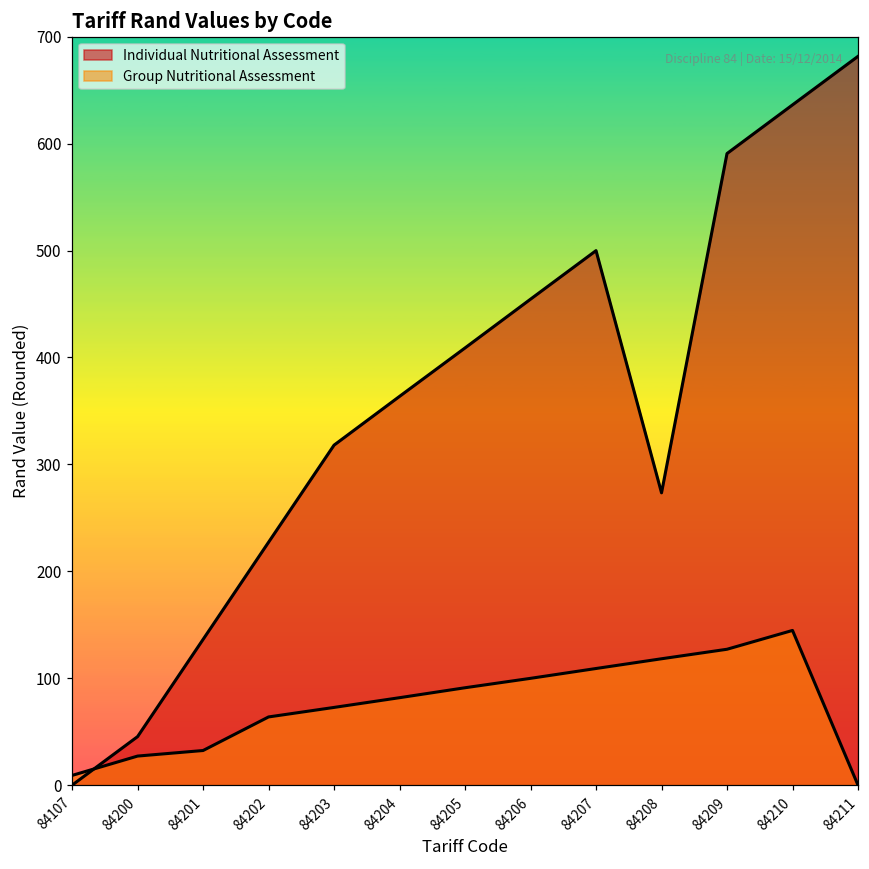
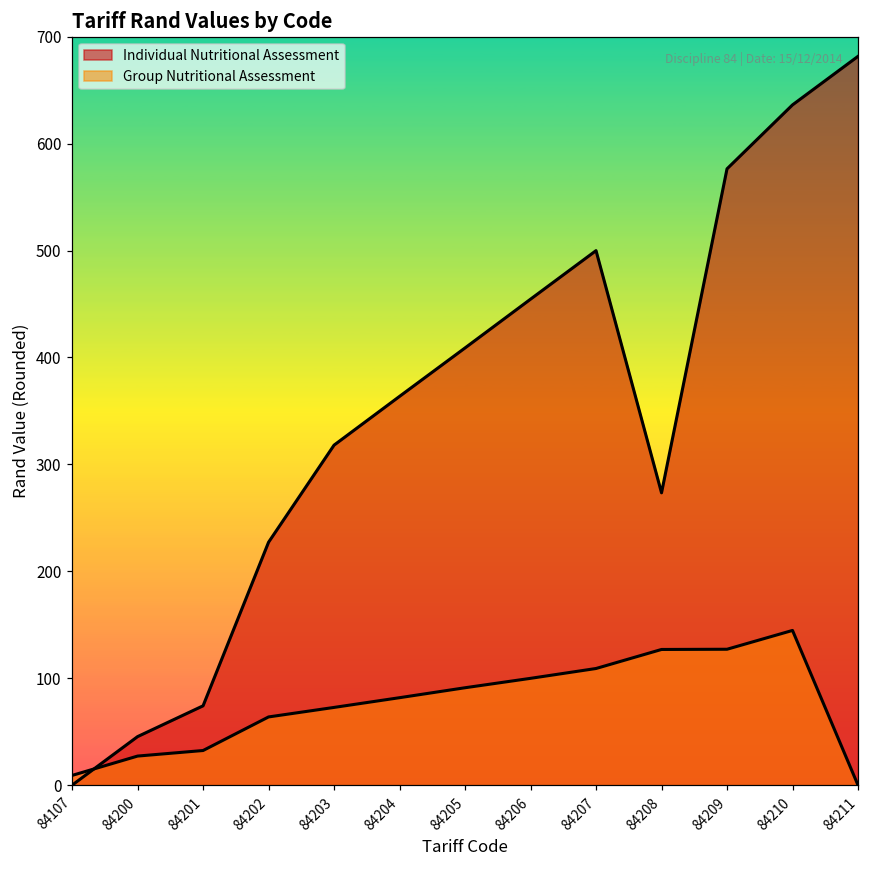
  {
    "Individual Nutritional Assessment": {
      "84107": 0,
      "84200": 50,
-     "84201": 140,
+     "84201": 70,
      "84202": 230,
      "84203": 320,
      "84204": 360,
      "84205": 410,
      "84206": 450,
      "84207": 500,
      "84208": 270,
-     "84209": 590,
+     "84209": 580,
      "84210": 640
    },
    "Group Nutritional Assessment": {
      "84107": 10,
      "84200": 30,
      "84201": 30,
      "84202": 60,
      "84203": 70,
      "84204": 80,
      "84205": 90,
      "84206": 100,
      "84207": 110,
-     "84208": 120,
+     "84208": 130,
      "84209": 130,
      "84210": 140,
      "84211": 0
    }
  }
